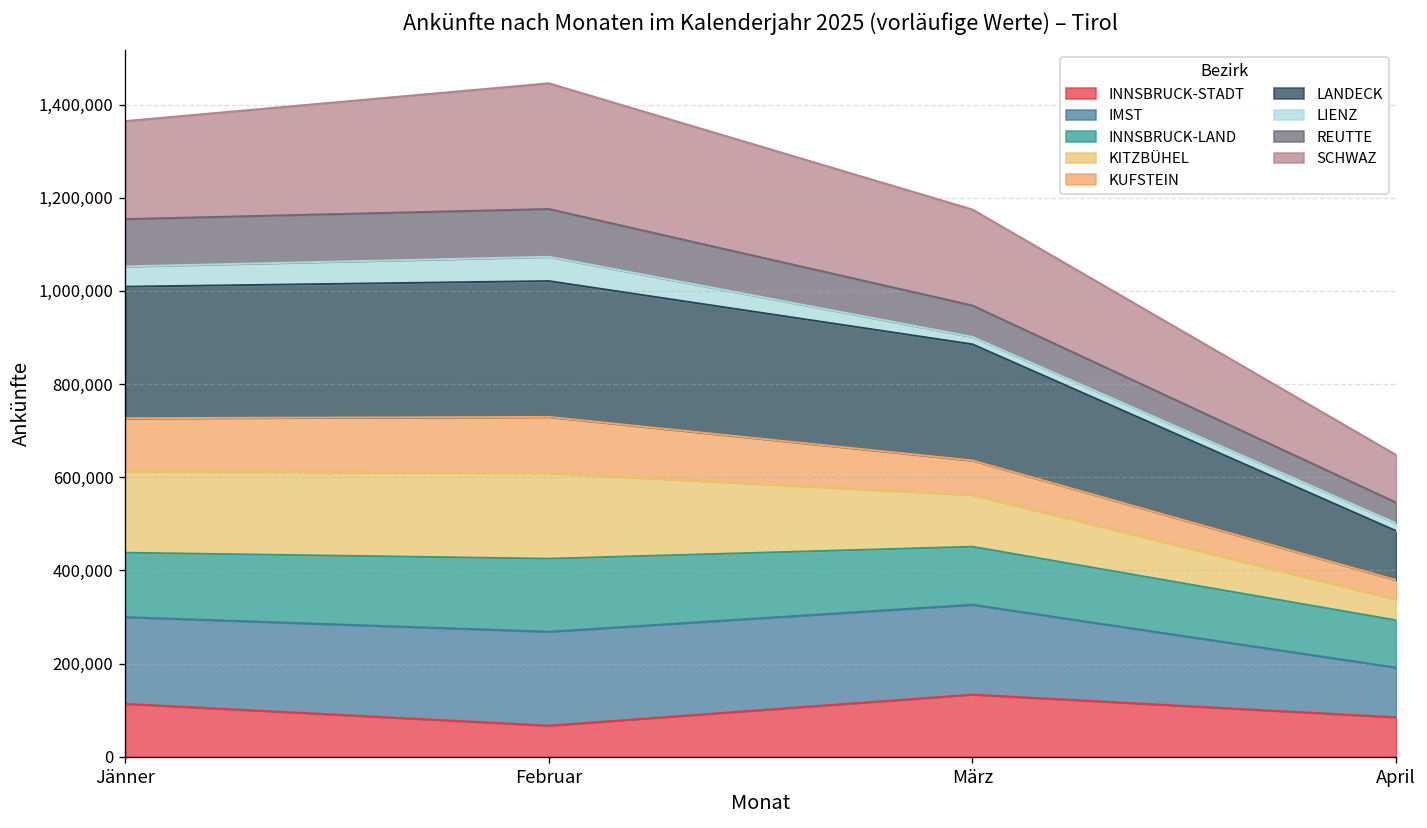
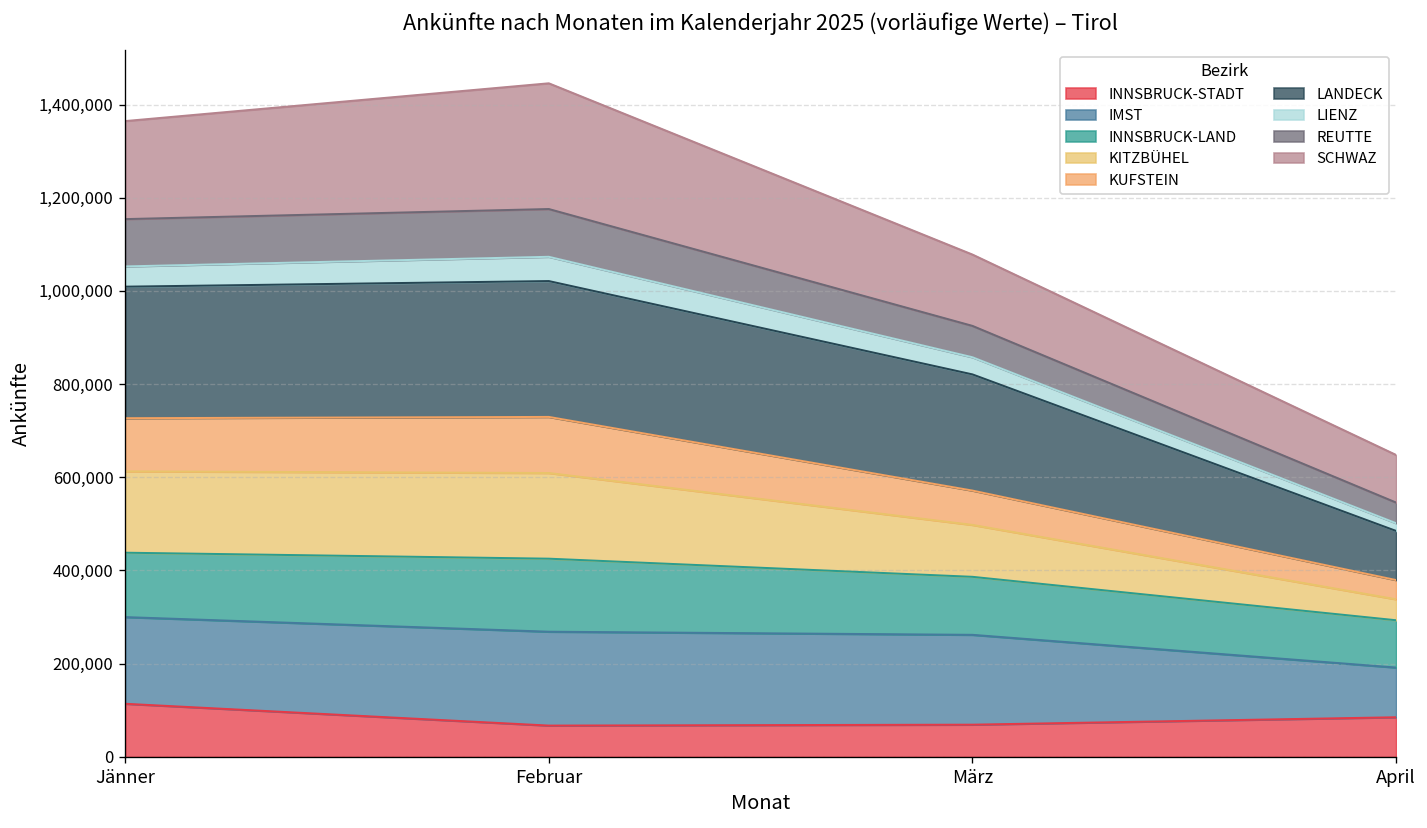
  {
    "INNSBRUCK-STADT": {
      "Jänner": "110,000",
      "Februar": "70,000",
-     "März": "130,000",
+     "März": "70,000",
      "April": "90,000"
    },
    "LANDECK": {
      "Jänner": "280,000",
      "Februar": "290,000",
      "März": "250,000",
      "April": "110,000"
    },
    "LIENZ": {
      "Jänner": "40,000",
      "Februar": "50,000",
-     "März": "20,000",
+     "März": "40,000",
      "April": "20,000"
    },
    "SCHWAZ": {
      "Jänner": "210,000",
      "Februar": "270,000",
-     "März": "210,000",
+     "März": "150,000",
      "April": "100,000"
    }
  }
